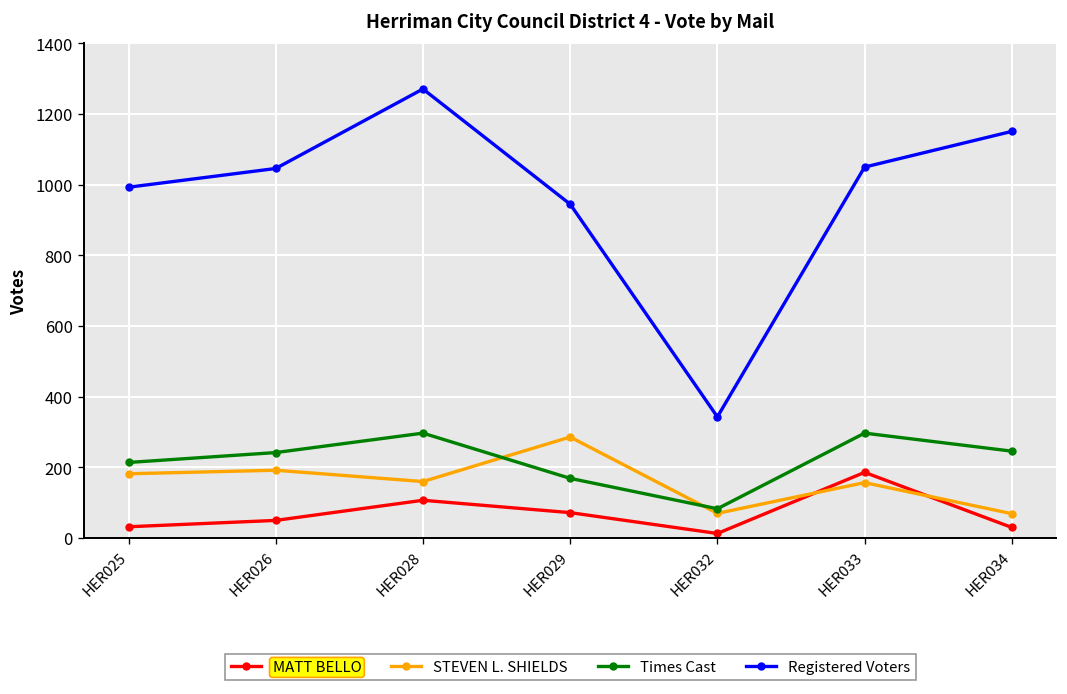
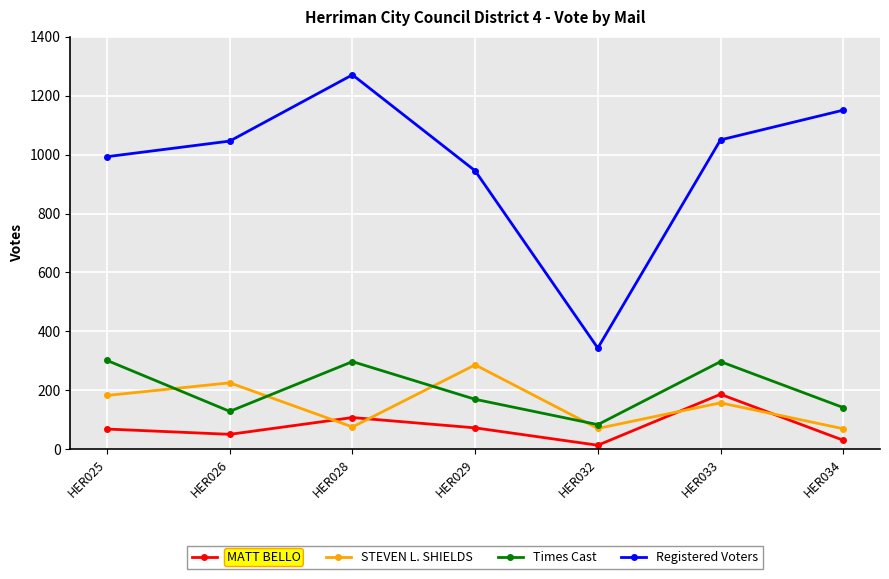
  {
    "MATT BELLO": {
-     "HER025": 30,
+     "HER025": 70,
      "HER026": 50,
      "HER028": 110,
      "HER029": 70,
      "HER032": 10,
      "HER033": 190,
      "HER034": 30
    },
    "STEVEN L. SHIELDS": {
      "HER025": 180,
-     "HER026": 190,
-     "HER028": 160,
+     "HER026": 230,
+     "HER028": 80,
      "HER029": 290,
      "HER032": 70,
      "HER033": 160,
      "HER034": 70
    },
    "Times Cast": {
-     "HER025": 210,
-     "HER026": 240,
+     "HER025": 300,
+     "HER026": 130,
      "HER028": 300,
      "HER029": 170,
      "HER032": 80,
      "HER033": 300,
-     "HER034": 250
+     "HER034": 140
    },
    "Registered Voters": {
      "HER025": 990,
      "HER026": 1050,
      "HER028": 1270,
      "HER029": 950,
      "HER032": 340,
      "HER033": 1050,
      "HER034": 1150
    }
  }
